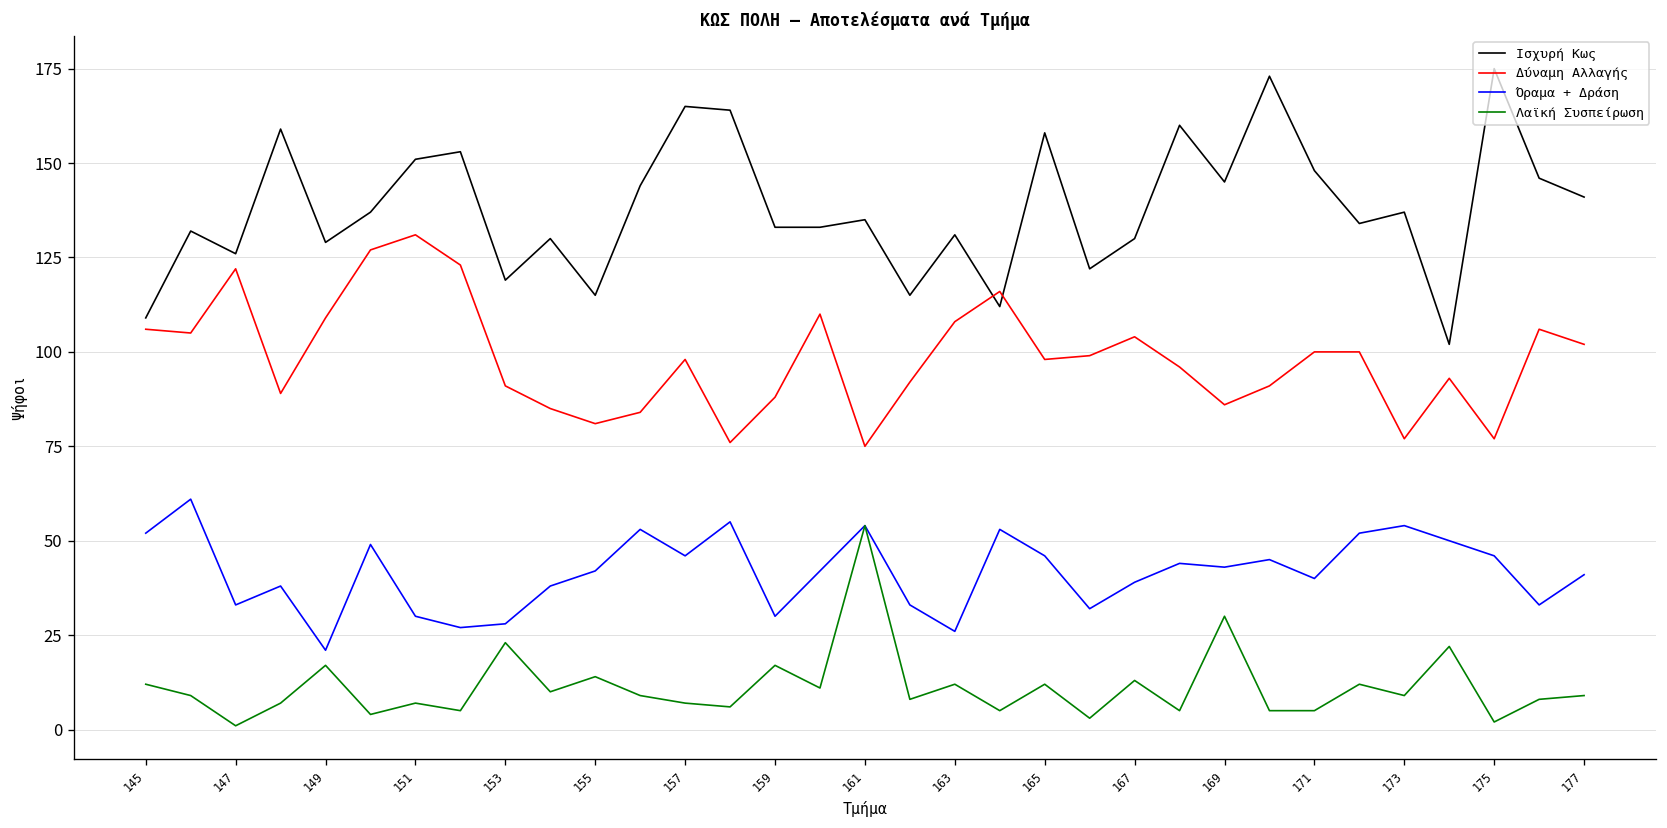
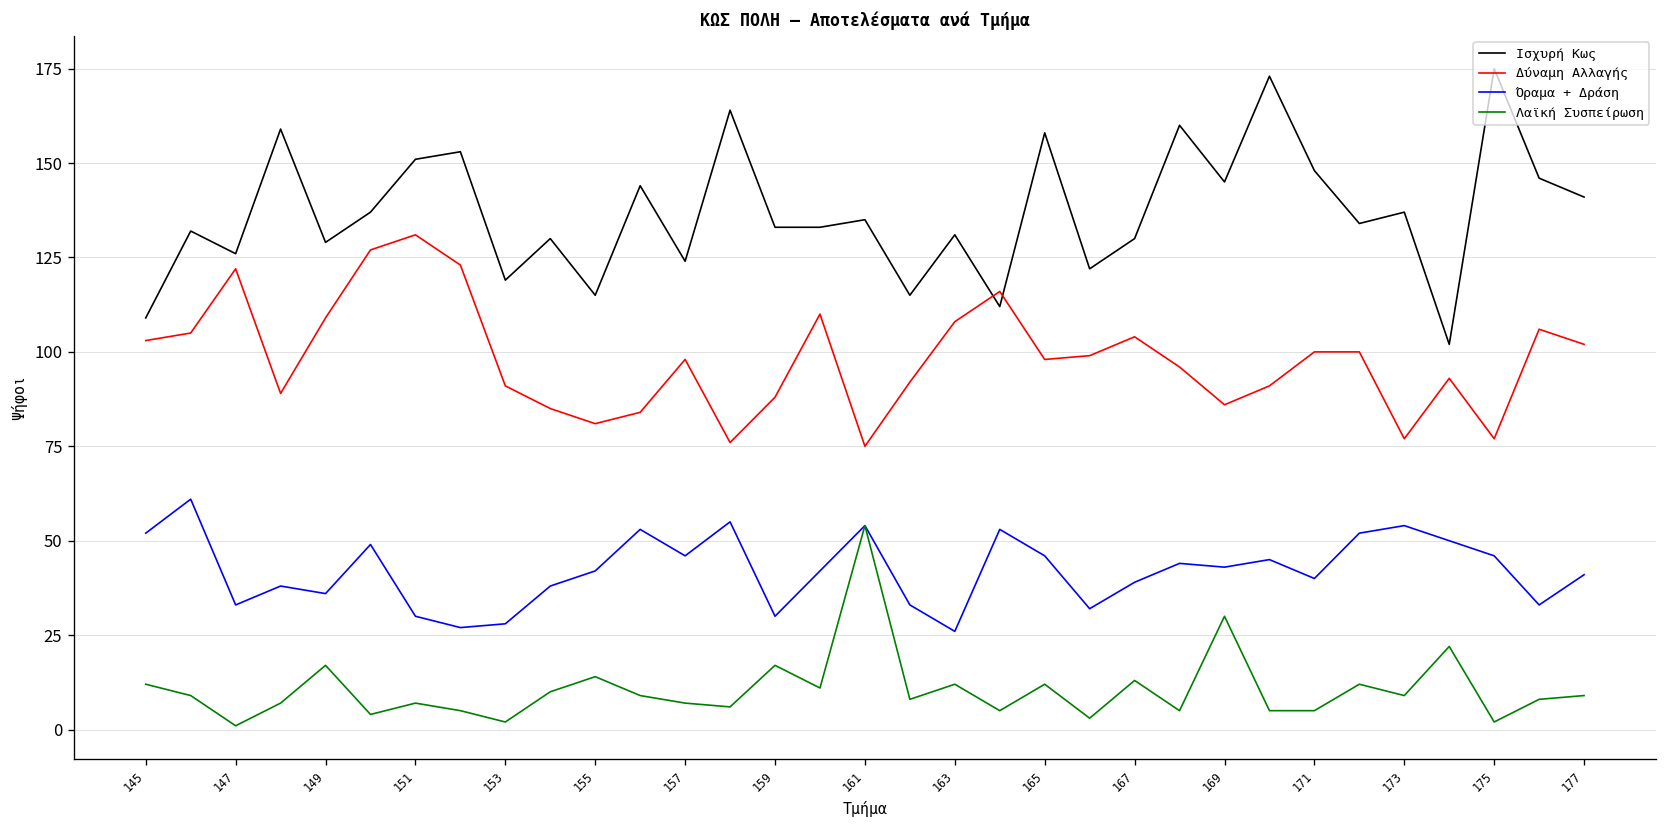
  {
    "Ισχυρή Κως": {
      "145": 109,
      "147": 126,
      "149": 129,
      "151": 151,
      "153": 119,
      "155": 115,
-     "157": 165,
+     "157": 124,
      "159": 133,
      "161": 135,
      "163": 131,
      "165": 158,
      "167": 130,
      "169": 145,
      "171": 148,
      "173": 137,
      "177": 141
    },
    "Δύναμη Αλλαγής": {
-     "145": 106,
+     "145": 103,
      "147": 122,
      "149": 109,
      "151": 131,
      "153": 91,
      "155": 81,
      "157": 98,
      "159": 88,
      "161": 75,
      "163": 108,
      "165": 98,
      "167": 104,
      "169": 86,
      "171": 100,
      "173": 77,
      "175": 77,
      "177": 102
    },
    "Όραμα + Δράση": {
      "145": 52,
      "147": 33,
-     "149": 21,
+     "149": 36,
      "151": 30,
      "153": 28,
      "155": 42,
      "157": 46,
      "159": 30,
      "163": 26,
      "165": 46,
      "167": 39,
      "169": 43,
      "171": 40,
      "173": 54,
      "175": 46,
      "177": 41
    },
    "Λαϊκή Συσπείρωση": {
      "145": 12,
      "147": 1,
      "149": 17,
      "151": 7,
-     "153": 23,
+     "153": 2,
      "155": 14,
      "157": 7,
      "159": 17,
      "163": 12,
      "165": 12,
      "167": 13,
      "169": 30,
      "171": 5,
      "173": 9,
      "175": 2,
      "177": 9
    }
  }
